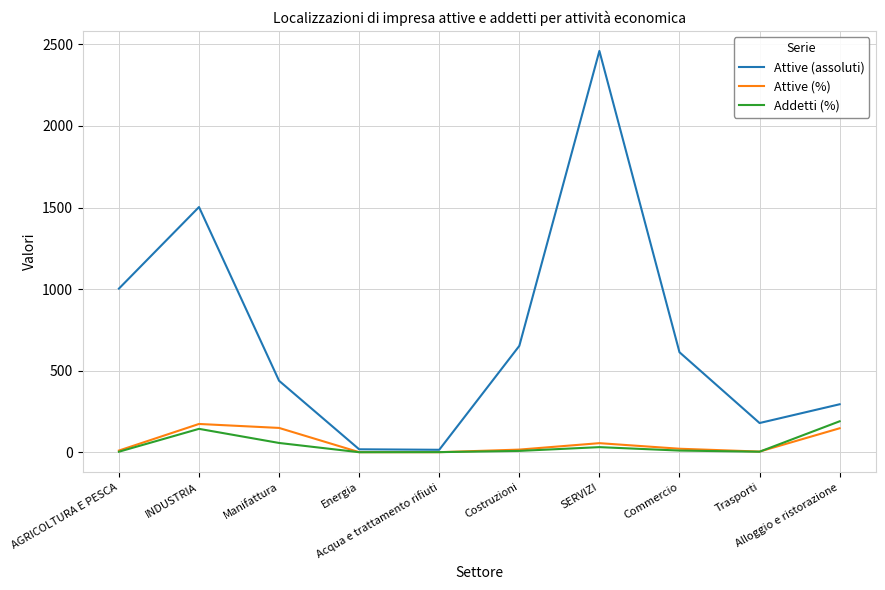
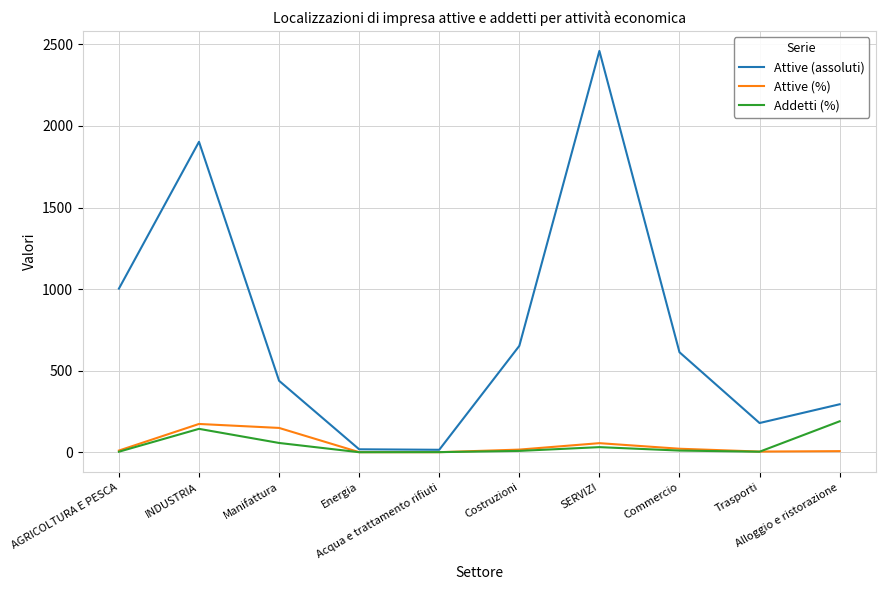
  {
    "Attive (assoluti)": {
      "AGRICOLTURA E PESCA": 1000,
-     "INDUSTRIA": 1500,
+     "INDUSTRIA": 1900,
      "Manifattura": 440,
      "Energia": 20,
      "Costruzioni": 650,
      "SERVIZI": 2460,
      "Commercio": 610,
      "Trasporti": 180,
      "Alloggio e ristorazione": 290
    },
    "Attive (%)": {
      "INDUSTRIA": 170,
      "Manifattura": 150,
      "SERVIZI": 60,
-     "Alloggio e ristorazione": 150
+     "Alloggio e ristorazione": 10
    },
    "Addetti (%)": {
      "INDUSTRIA": 140,
      "Manifattura": 60,
      "SERVIZI": 30,
      "Alloggio e ristorazione": 190
    }
  }
